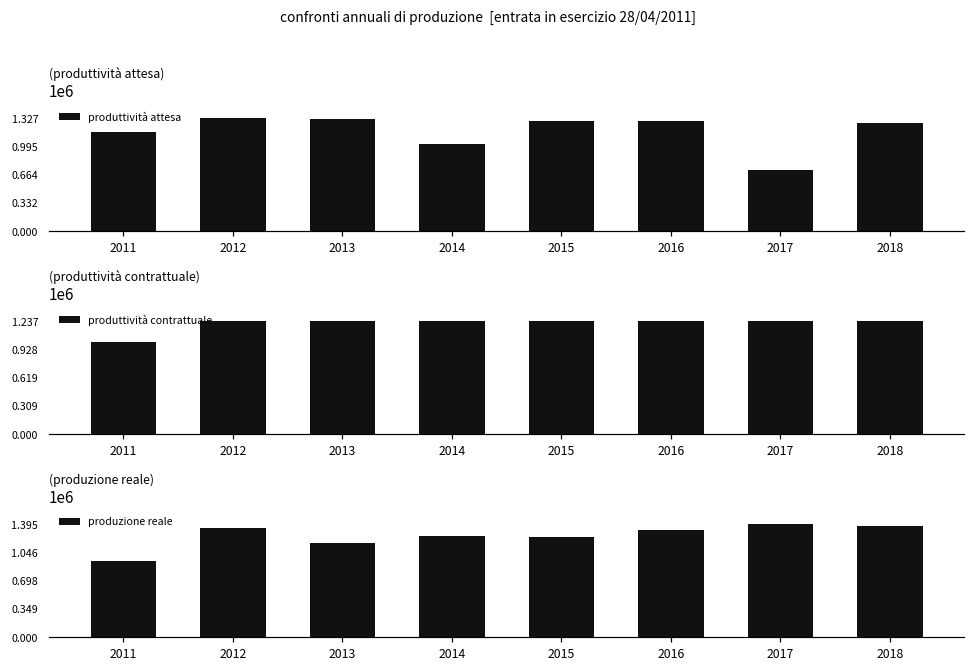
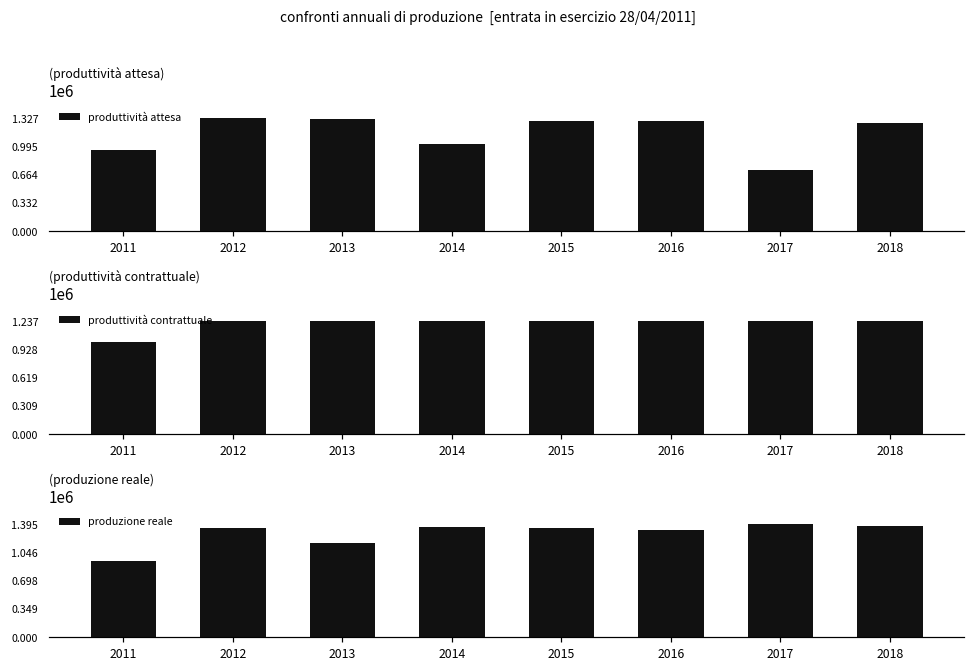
  {
    "(produttività attesa)": {
-     "2011": 1200000,
+     "2011": 1000000,
      "2012": 1300000,
      "2013": 1300000,
      "2014": 1000000,
      "2015": 1300000,
      "2016": 1300000,
      "2017": 700000,
      "2018": 1300000
    },
    "(produttività contrattuale)": {
      "2011": 1000000,
      "2012": 1200000,
      "2013": 1200000,
      "2014": 1200000,
      "2015": 1200000,
      "2016": 1200000,
      "2017": 1200000,
      "2018": 1200000
    },
    "(produzione reale)": {
      "2011": 900000,
      "2012": 1400000,
      "2013": 1200000,
-     "2014": 1300000,
-     "2015": 1200000,
+     "2014": 1400000,
+     "2015": 1400000,
      "2016": 1300000,
      "2017": 1400000,
      "2018": 1400000
    }
  }
